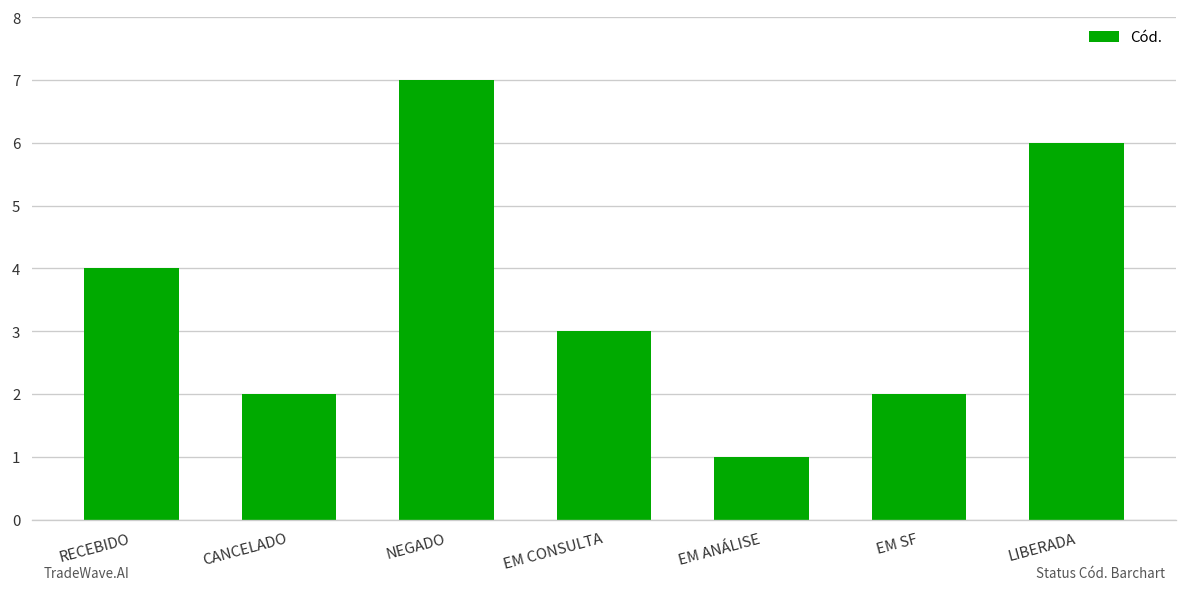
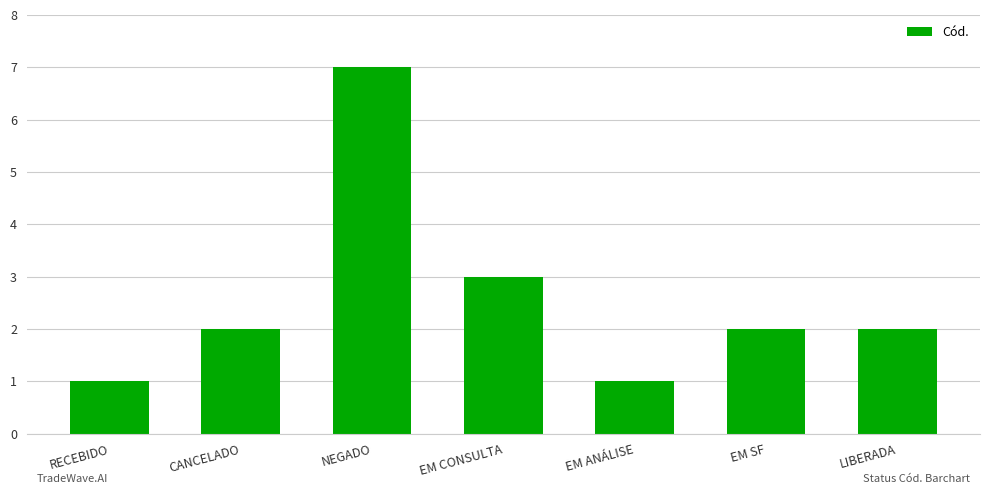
  {
-   "RECEBIDO": 4,
+   "RECEBIDO": 1,
    "CANCELADO": 2,
    "NEGADO": 7,
    "EM CONSULTA": 3,
    "EM ANÁLISE": 1,
    "EM SF": 2,
-   "LIBERADA": 6
+   "LIBERADA": 2
  }
